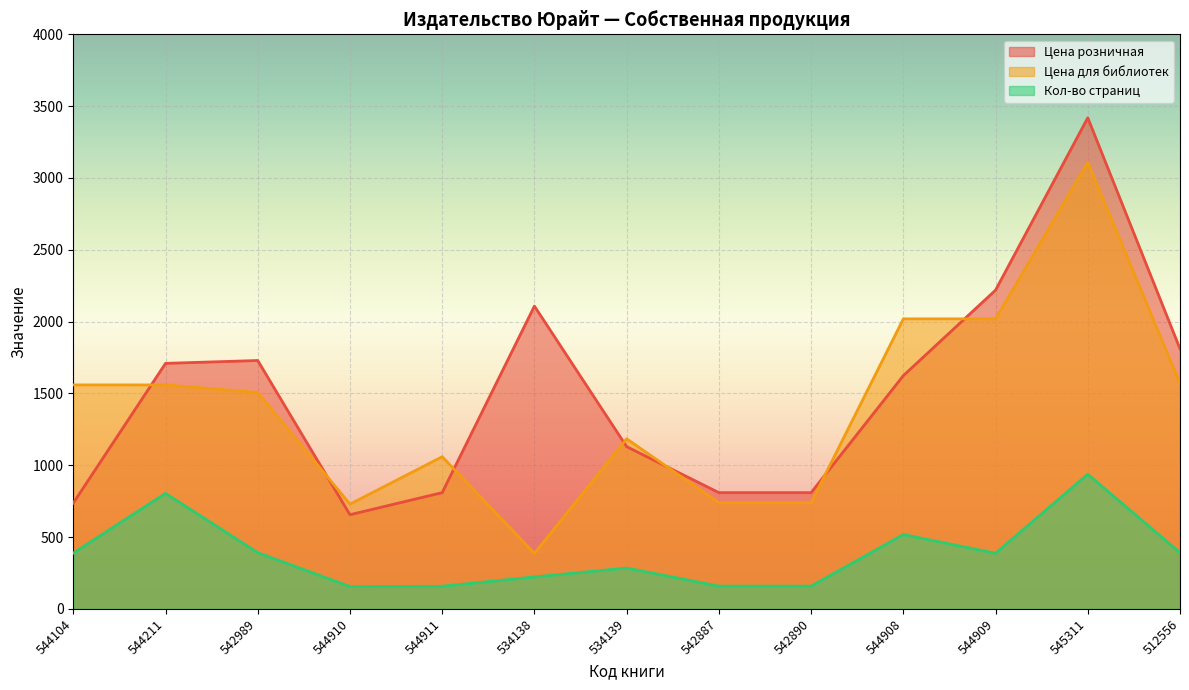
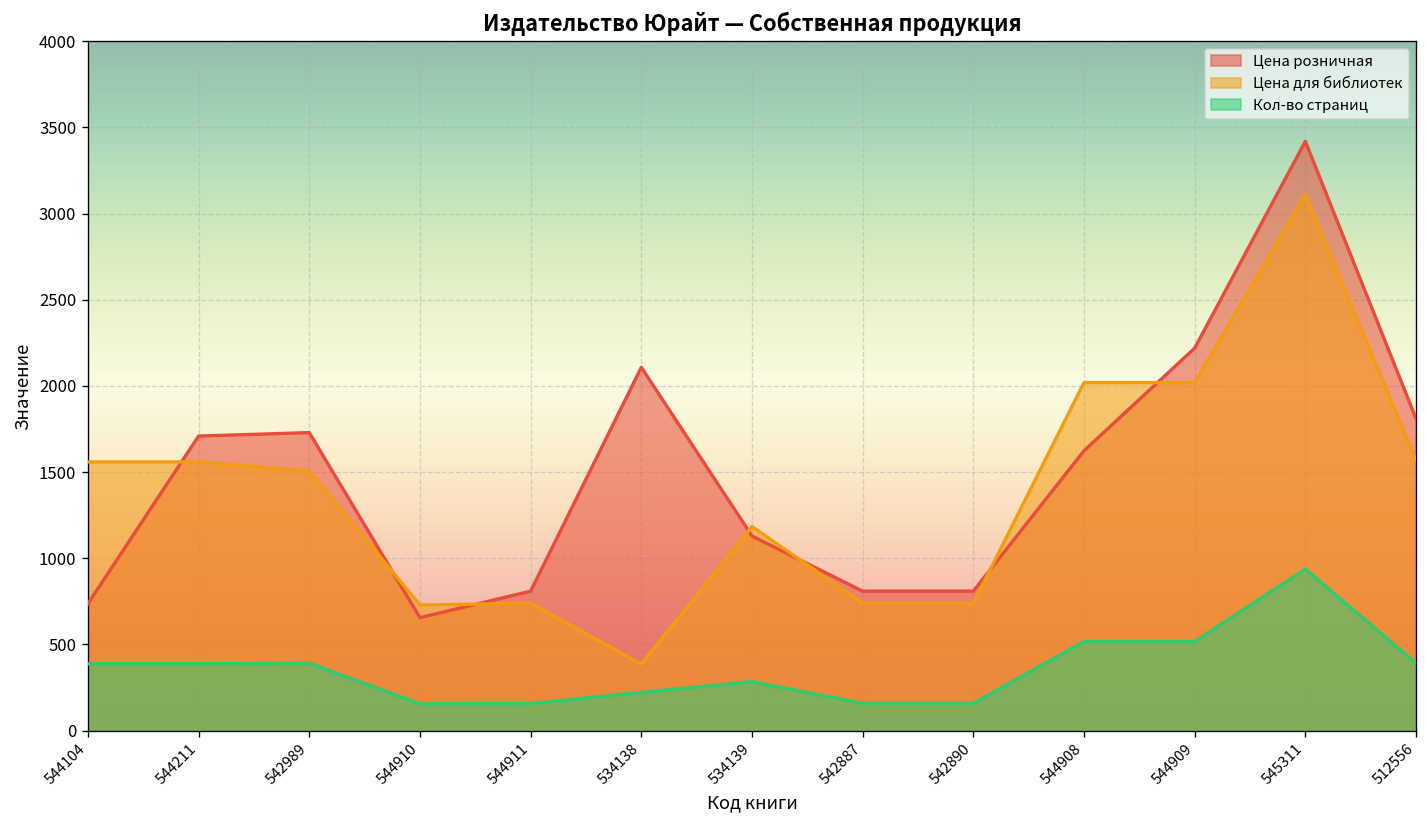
  {
    "Цена розничная": {
      "544104": 740,
      "544211": 1710,
      "542989": 1730,
      "544910": 660,
      "544911": 810,
      "534138": 2110,
      "534139": 1130,
      "542887": 810,
      "542890": 810,
      "544908": 1620,
      "544909": 2220,
      "545311": 3420,
      "512556": 1810
    },
    "Цена для библиотек": {
      "544104": 1560,
      "544211": 1560,
      "542989": 1510,
      "544910": 730,
-     "544911": 1060,
+     "544911": 740,
      "534138": 390,
      "534139": 1180,
      "542887": 740,
      "542890": 740,
      "544908": 2020,
      "544909": 2020,
      "545311": 3110,
      "512556": 1570
    },
    "Кол-во страниц": {
      "544104": 390,
-     "544211": 800,
+     "544211": 390,
      "542989": 390,
      "544910": 160,
      "544911": 160,
      "534138": 220,
      "534139": 280,
      "542887": 160,
      "542890": 160,
      "544908": 520,
-     "544909": 390,
+     "544909": 520,
      "545311": 940,
      "512556": 390
    }
  }
